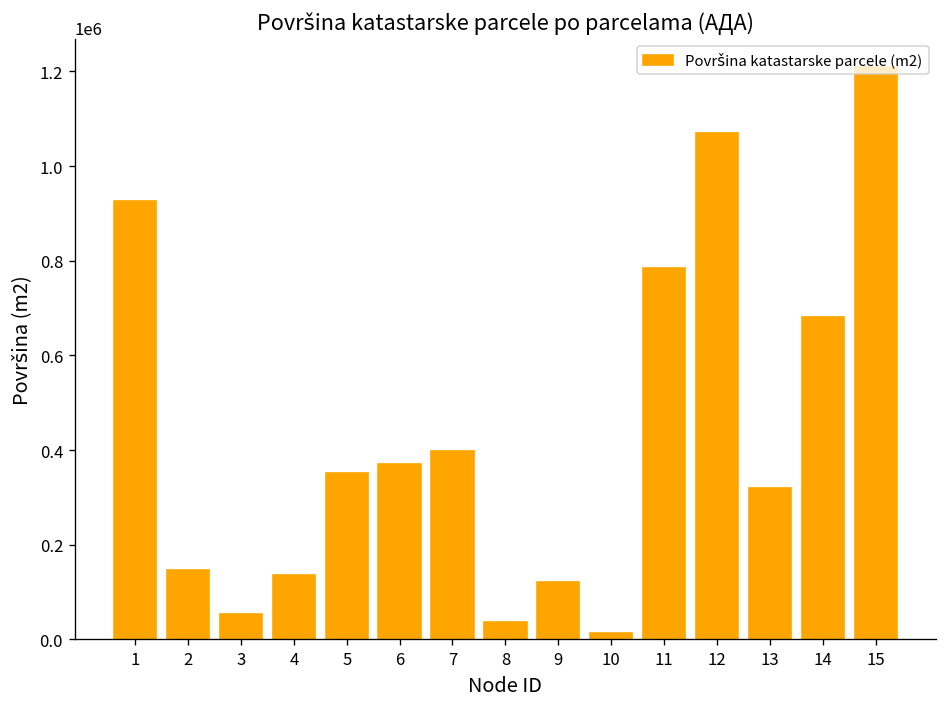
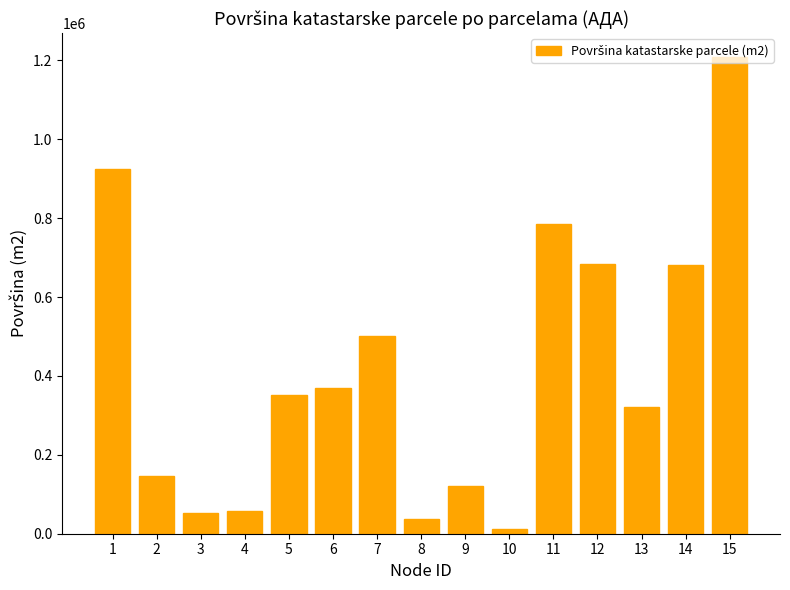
  {
    "1": 930000,
    "2": 150000,
    "3": 50000,
-   "4": 140000,
+   "4": 60000,
    "5": 350000,
    "6": 370000,
-   "7": 400000,
+   "7": 500000,
    "8": 40000,
    "9": 120000,
    "10": 10000,
    "11": 780000,
-   "12": 1070000,
+   "12": 680000,
    "13": 320000,
    "14": 680000
  }
